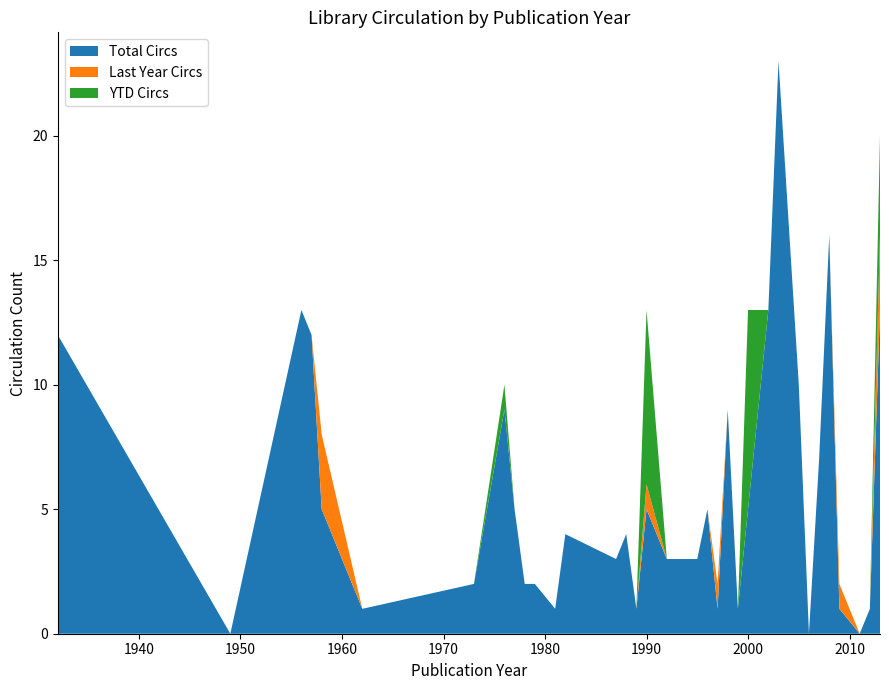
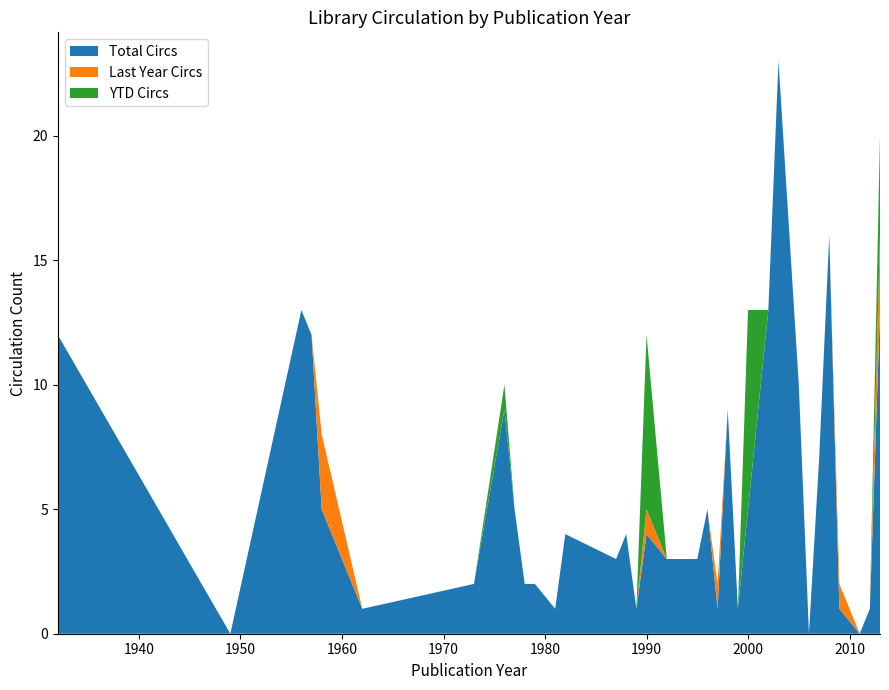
  {
    "Total Circs": {
-     "1990": 5
+     "1990": 4
    },
    "YTD Circs": {
      "1990": 7,
      "2000": 8
    }
  }
